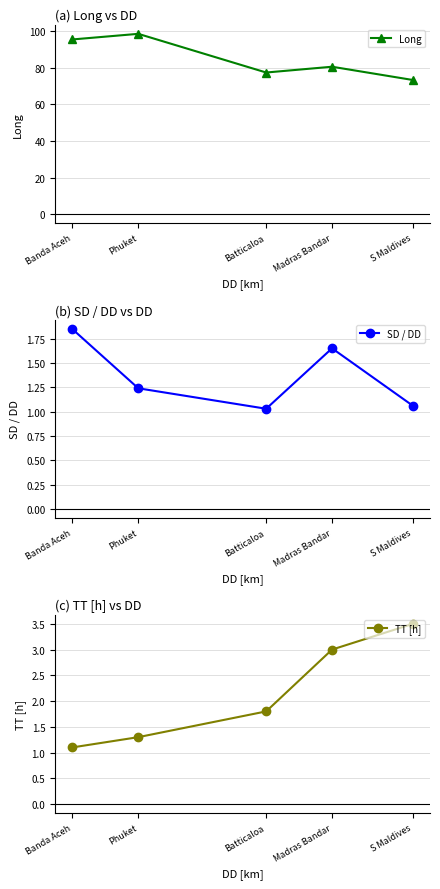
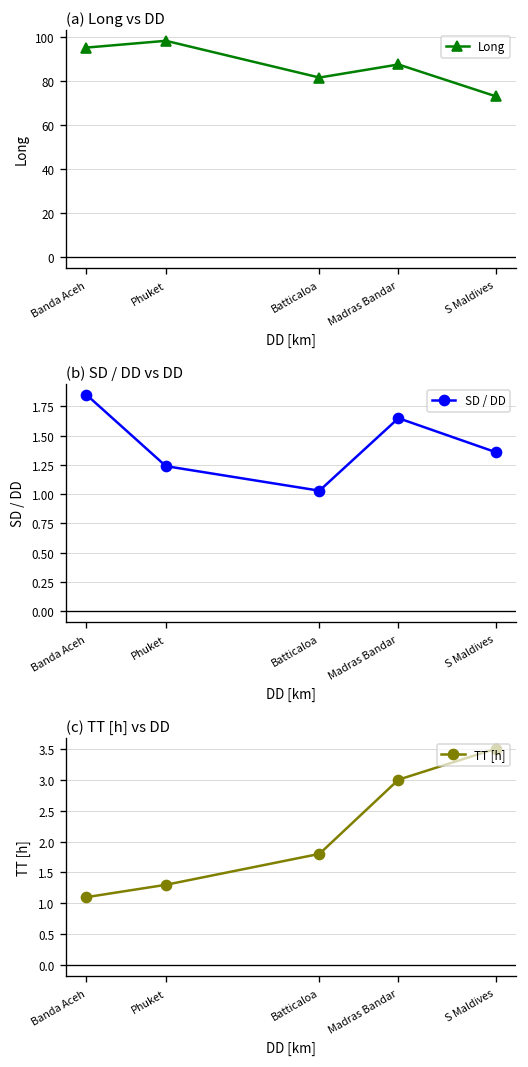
  {
    "(a) Long vs DD": {
      "Banda Aceh": 95,
      "Phuket": 98,
-     "Batticaloa": 77,
-     "Madras Bandar": 80,
+     "Batticaloa": 82,
+     "Madras Bandar": 88,
      "S Maldives": 73
    },
    "(b) SD / DD vs DD": {
      "Banda Aceh": 1.9,
      "Phuket": 1.2,
      "Batticaloa": 1.0,
      "Madras Bandar": 1.7,
-     "S Maldives": 1.1
+     "S Maldives": 1.4
    },
    "(c) TT [h] vs DD": {
      "Banda Aceh": 1.1,
      "Phuket": 1.3,
      "Batticaloa": 1.8,
      "Madras Bandar": 3.0
    }
  }
